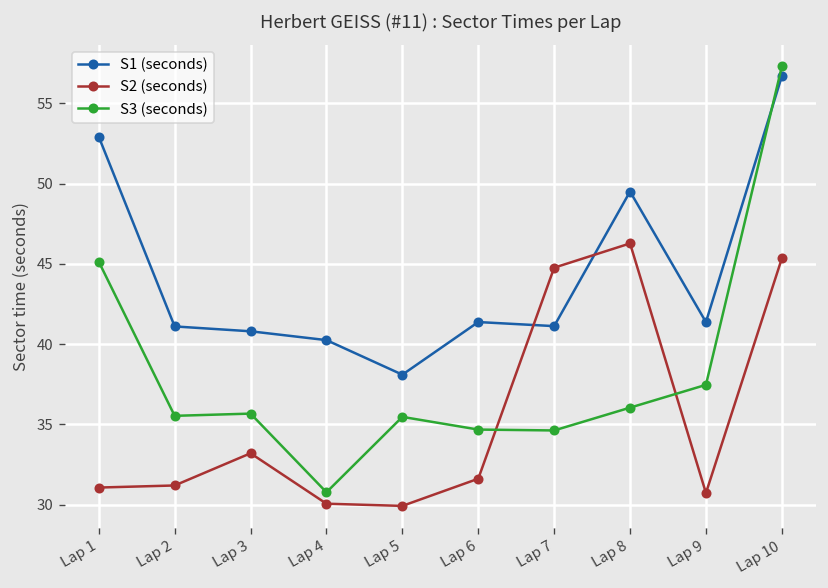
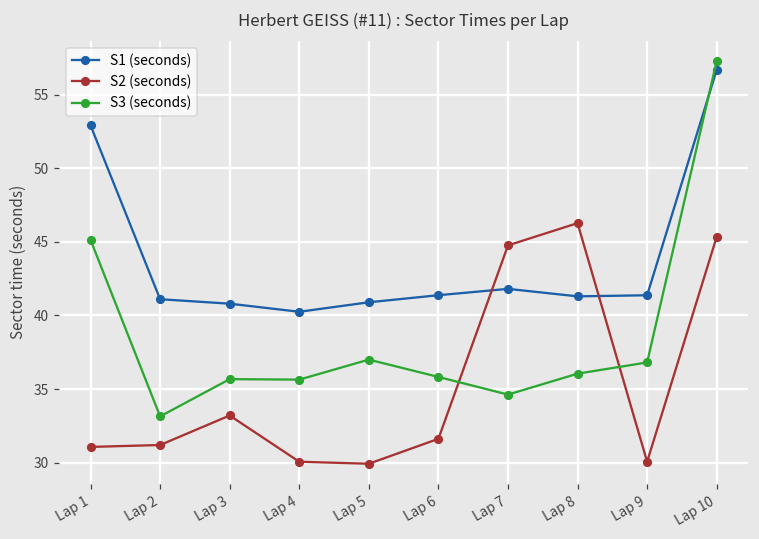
  {
    "S1 (seconds)": {
      "Lap 1": 52.9,
      "Lap 2": 41.1,
      "Lap 3": 40.8,
      "Lap 4": 40.3,
-     "Lap 5": 38.1,
+     "Lap 5": 40.9,
      "Lap 6": 41.4,
-     "Lap 7": 41.1,
-     "Lap 8": 49.5,
+     "Lap 7": 41.8,
+     "Lap 8": 41.3,
      "Lap 9": 41.4,
      "Lap 10": 56.7
    },
    "S2 (seconds)": {
      "Lap 1": 31.1,
      "Lap 2": 31.2,
      "Lap 3": 33.2,
      "Lap 4": 30.1,
      "Lap 5": 29.9,
      "Lap 6": 31.6,
      "Lap 7": 44.8,
      "Lap 8": 46.3,
-     "Lap 9": 30.7,
+     "Lap 9": 30.1,
      "Lap 10": 45.3
    },
    "S3 (seconds)": {
      "Lap 1": 45.1,
-     "Lap 2": 35.5,
+     "Lap 2": 33.1,
      "Lap 3": 35.7,
-     "Lap 4": 30.8,
-     "Lap 5": 35.5,
-     "Lap 6": 34.7,
+     "Lap 4": 35.6,
+     "Lap 5": 37.0,
+     "Lap 6": 35.8,
      "Lap 7": 34.6,
      "Lap 8": 36.0,
-     "Lap 9": 37.5,
+     "Lap 9": 36.8,
      "Lap 10": 57.3
    }
  }
